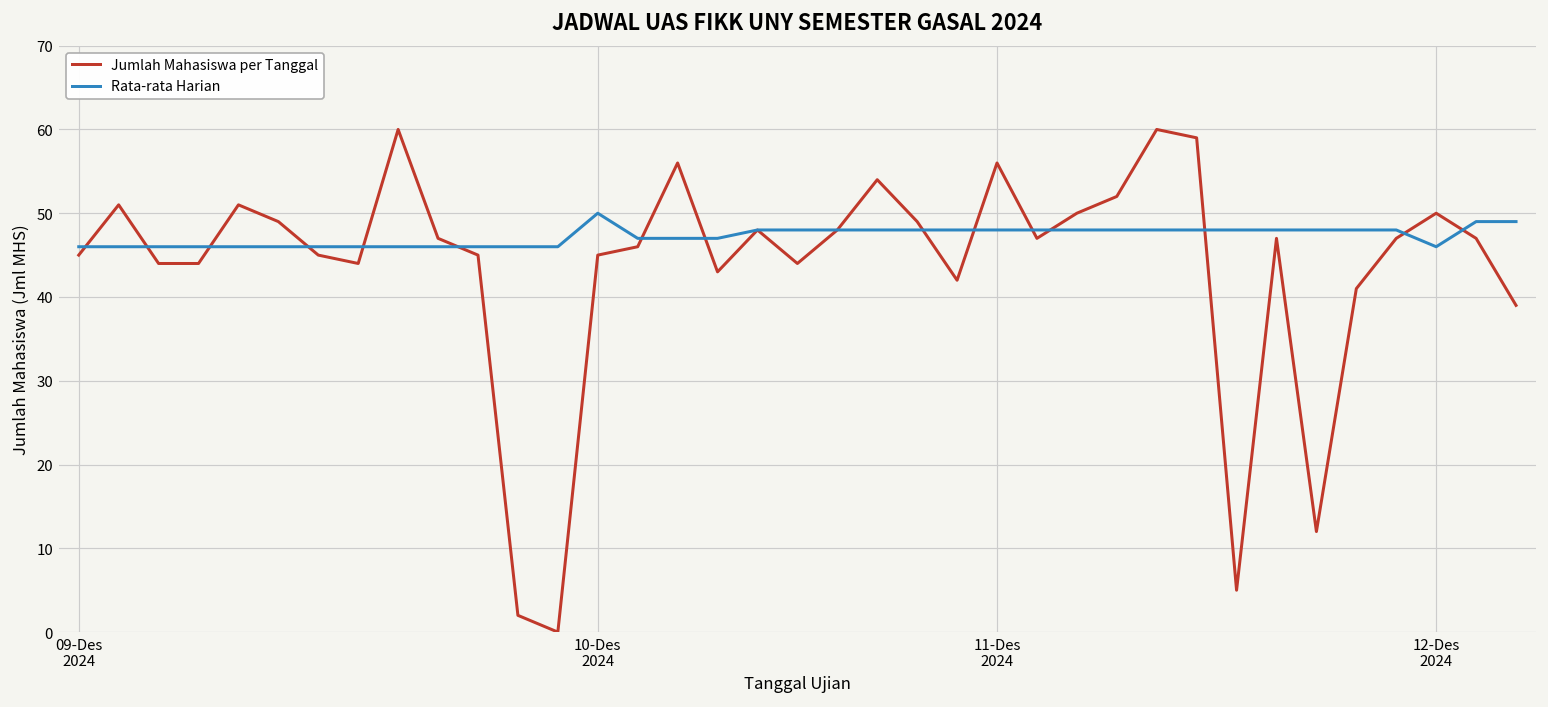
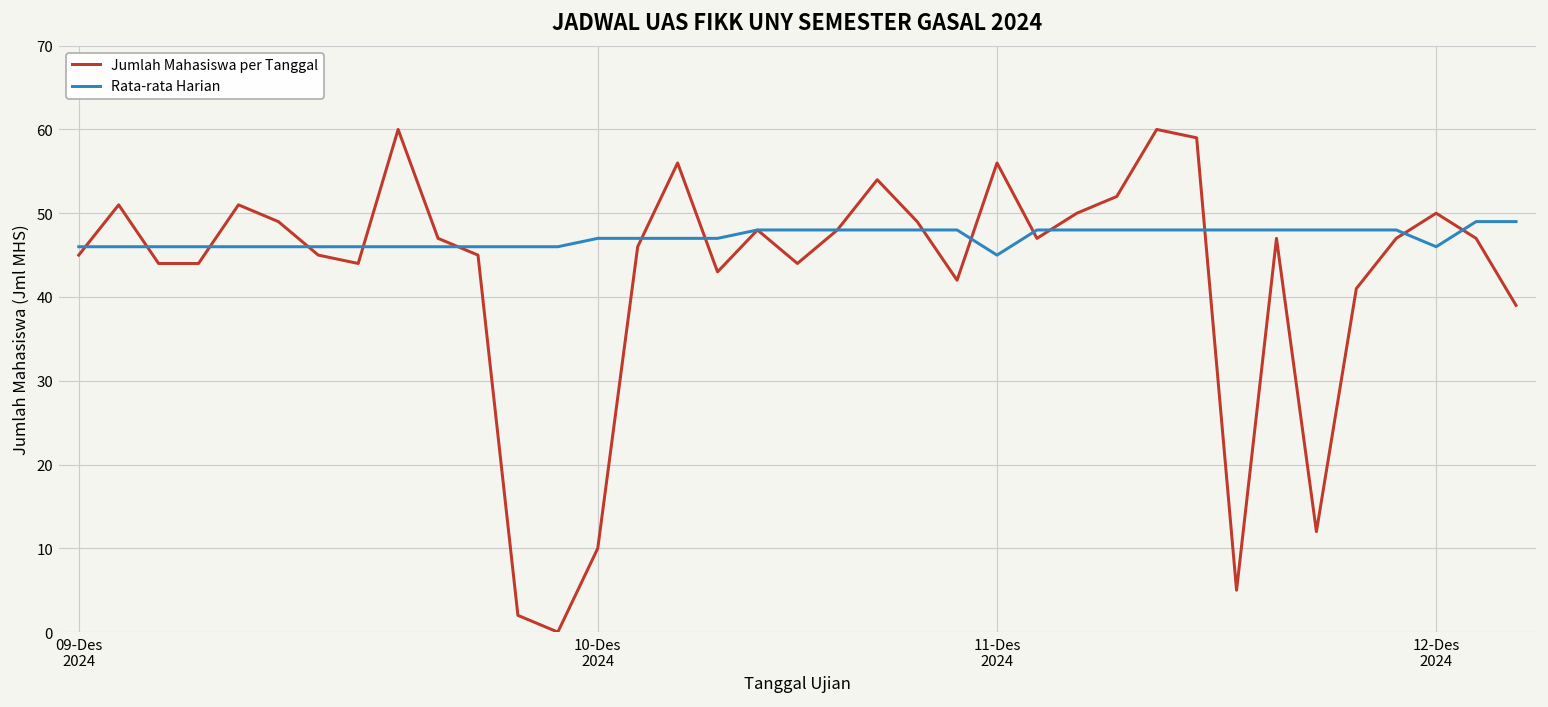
  {
    "Jumlah Mahasiswa per Tanggal": {
      "09-Des 2024": 45,
-     "10-Des 2024": 45,
+     "10-Des 2024": 10,
      "11-Des 2024": 56,
      "12-Des 2024": 50
    },
    "Rata-rata Harian": {
      "09-Des 2024": 46,
-     "10-Des 2024": 50,
-     "11-Des 2024": 48,
+     "10-Des 2024": 47,
+     "11-Des 2024": 45,
      "12-Des 2024": 46
    }
  }
